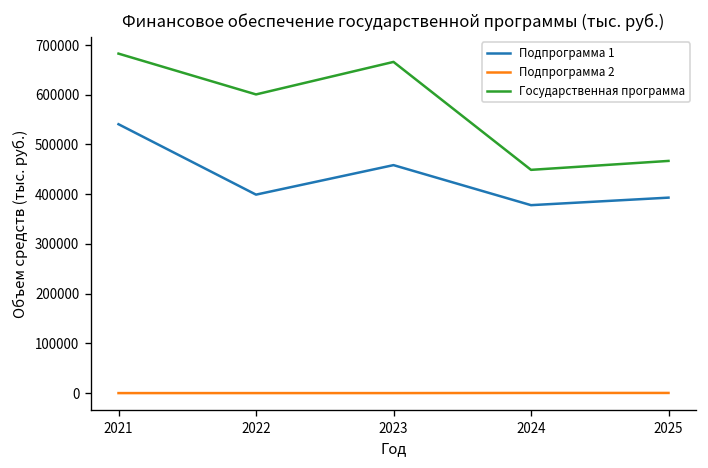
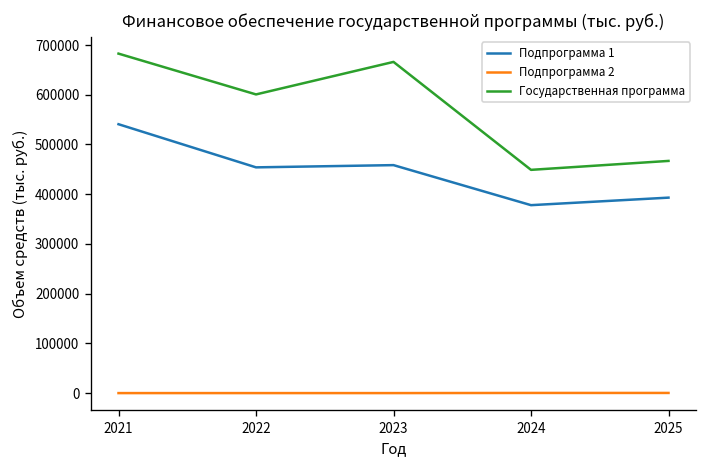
  {
    "Подпрограмма 1": {
      "2021": 540000,
-     "2022": 400000,
+     "2022": 450000,
      "2023": 460000,
      "2024": 380000,
      "2025": 390000
    },
    "Подпрограмма 2": {
      "2021": 0,
      "2022": 0,
      "2023": 0,
      "2024": 0,
      "2025": 0
    },
    "Государственная программа": {
      "2021": 680000,
      "2022": 600000,
      "2023": 670000,
      "2024": 450000,
      "2025": 470000
    }
  }
